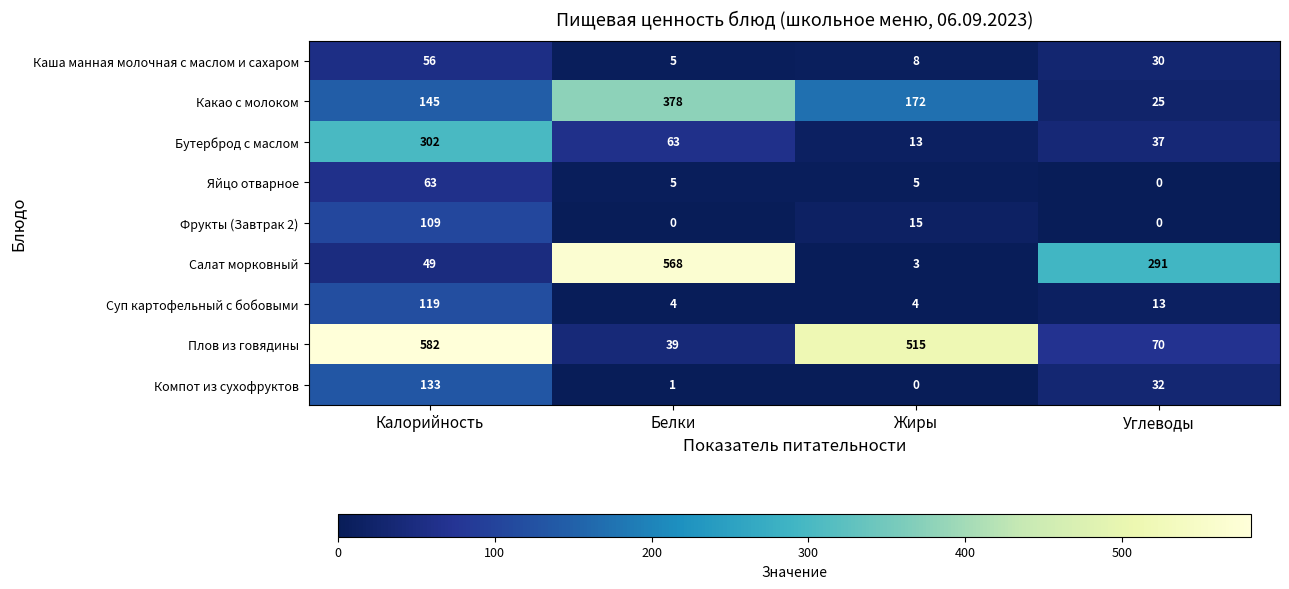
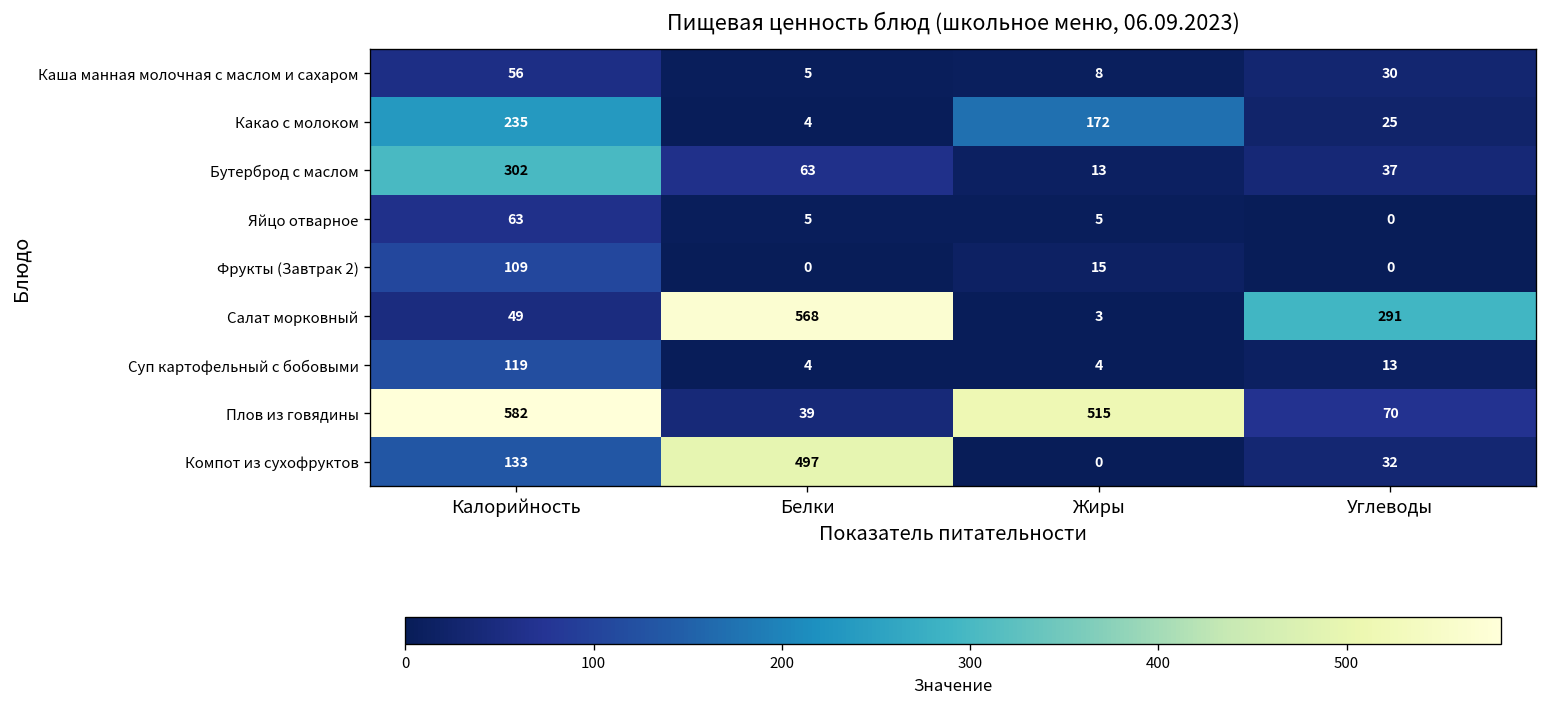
  {
    "Каша манная молочная с маслом и сахаром": {
      "Калорийность": 56,
      "Белки": 5,
      "Жиры": 8,
      "Углеводы": 30
    },
    "Какао с молоком": {
-     "Калорийность": 145,
-     "Белки": 378,
+     "Калорийность": 235,
+     "Белки": 4,
      "Жиры": 172,
      "Углеводы": 25
    },
    "Бутерброд с маслом": {
      "Калорийность": 302,
      "Белки": 63,
      "Жиры": 13,
      "Углеводы": 37
    },
    "Яйцо отварное": {
      "Калорийность": 63,
      "Белки": 5,
      "Жиры": 5,
      "Углеводы": 0
    },
    "Фрукты (Завтрак 2)": {
      "Калорийность": 109,
      "Белки": 0,
      "Жиры": 15,
      "Углеводы": 0
    },
    "Салат морковный": {
      "Калорийность": 49,
      "Белки": 568,
      "Жиры": 3,
      "Углеводы": 291
    },
    "Суп картофельный с бобовыми": {
      "Калорийность": 119,
      "Белки": 4,
      "Жиры": 4,
      "Углеводы": 13
    },
    "Плов из говядины": {
      "Калорийность": 582,
      "Белки": 39,
      "Жиры": 515,
      "Углеводы": 70
    },
    "Компот из сухофруктов": {
      "Калорийность": 133,
-     "Белки": 1,
+     "Белки": 497,
      "Жиры": 0,
      "Углеводы": 32
    }
  }
